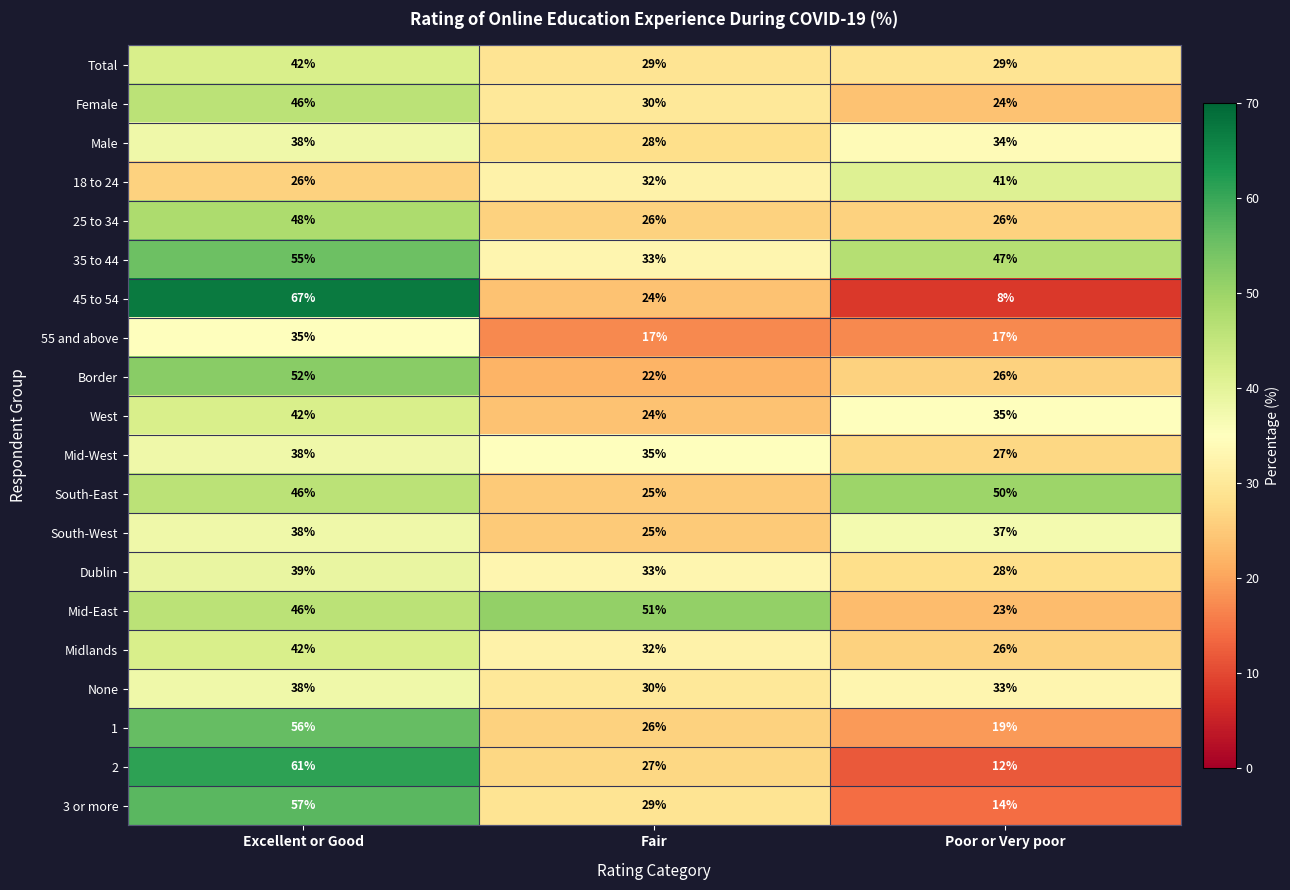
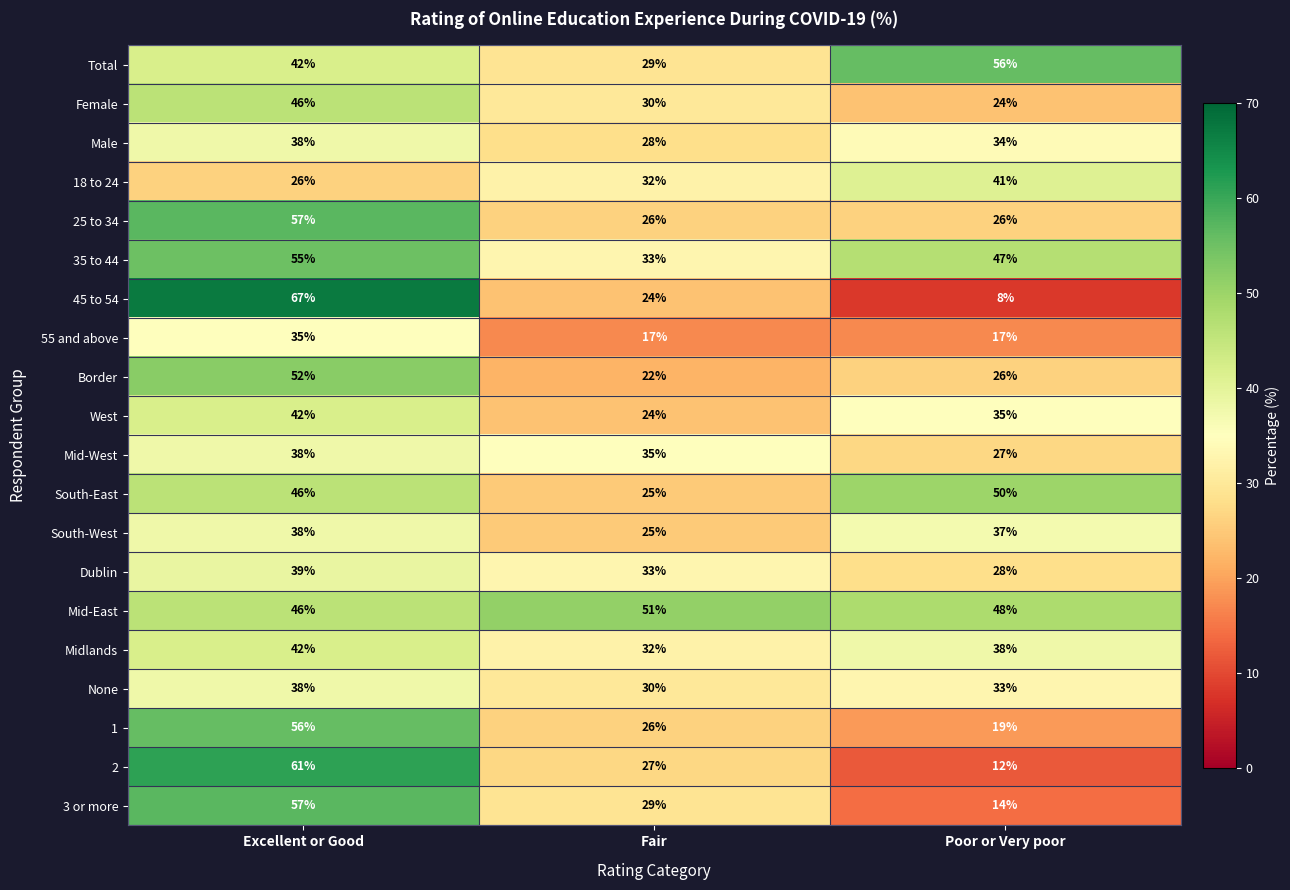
  {
    "Total": {
      "Excellent or Good": "42%",
      "Fair": "29%",
-     "Poor or Very poor": "29%"
+     "Poor or Very poor": "56%"
    },
    "Female": {
      "Excellent or Good": "46%",
      "Fair": "30%",
      "Poor or Very poor": "24%"
    },
    "Male": {
      "Excellent or Good": "38%",
      "Fair": "28%",
      "Poor or Very poor": "34%"
    },
    "18 to 24": {
      "Excellent or Good": "26%",
      "Fair": "32%",
      "Poor or Very poor": "41%"
    },
    "25 to 34": {
-     "Excellent or Good": "48%",
+     "Excellent or Good": "57%",
      "Fair": "26%",
      "Poor or Very poor": "26%"
    },
    "35 to 44": {
      "Excellent or Good": "55%",
      "Fair": "33%",
      "Poor or Very poor": "47%"
    },
    "45 to 54": {
      "Excellent or Good": "67%",
      "Fair": "24%",
      "Poor or Very poor": "8%"
    },
    "55 and above": {
      "Excellent or Good": "35%",
      "Fair": "17%",
      "Poor or Very poor": "17%"
    },
    "Border": {
      "Excellent or Good": "52%",
      "Fair": "22%",
      "Poor or Very poor": "26%"
    },
    "West": {
      "Excellent or Good": "42%",
      "Fair": "24%",
      "Poor or Very poor": "35%"
    },
    "Mid-West": {
      "Excellent or Good": "38%",
      "Fair": "35%",
      "Poor or Very poor": "27%"
    },
    "South-East": {
      "Excellent or Good": "46%",
      "Fair": "25%",
      "Poor or Very poor": "50%"
    },
    "South-West": {
      "Excellent or Good": "38%",
      "Fair": "25%",
      "Poor or Very poor": "37%"
    },
    "Dublin": {
      "Excellent or Good": "39%",
      "Fair": "33%",
      "Poor or Very poor": "28%"
    },
    "Mid-East": {
      "Excellent or Good": "46%",
      "Fair": "51%",
-     "Poor or Very poor": "23%"
+     "Poor or Very poor": "48%"
    },
    "Midlands": {
      "Excellent or Good": "42%",
      "Fair": "32%",
-     "Poor or Very poor": "26%"
+     "Poor or Very poor": "38%"
    },
    "None": {
      "Excellent or Good": "38%",
      "Fair": "30%",
      "Poor or Very poor": "33%"
    },
    "1": {
      "Excellent or Good": "56%",
      "Fair": "26%",
      "Poor or Very poor": "19%"
    },
    "2": {
      "Excellent or Good": "61%",
      "Fair": "27%",
      "Poor or Very poor": "12%"
    },
    "3 or more": {
      "Excellent or Good": "57%",
      "Fair": "29%",
      "Poor or Very poor": "14%"
    }
  }
